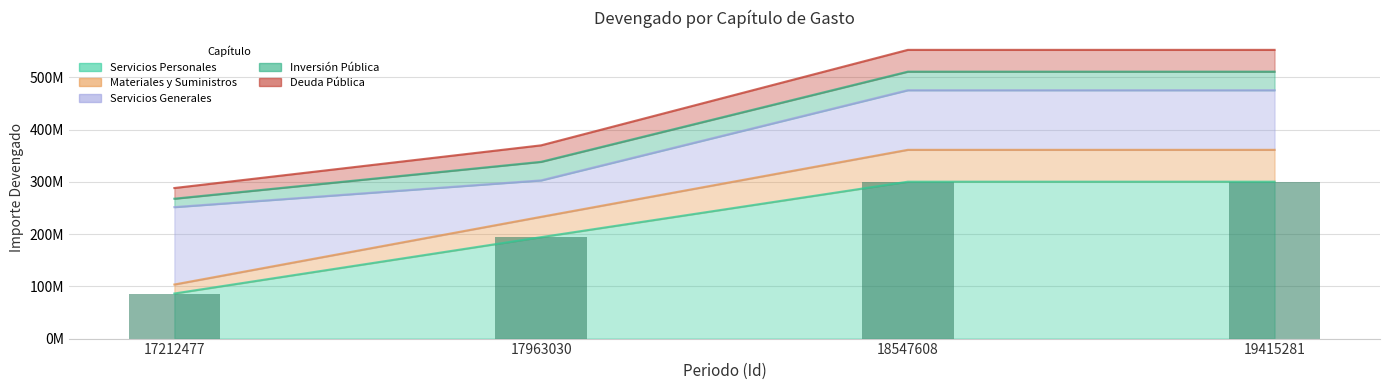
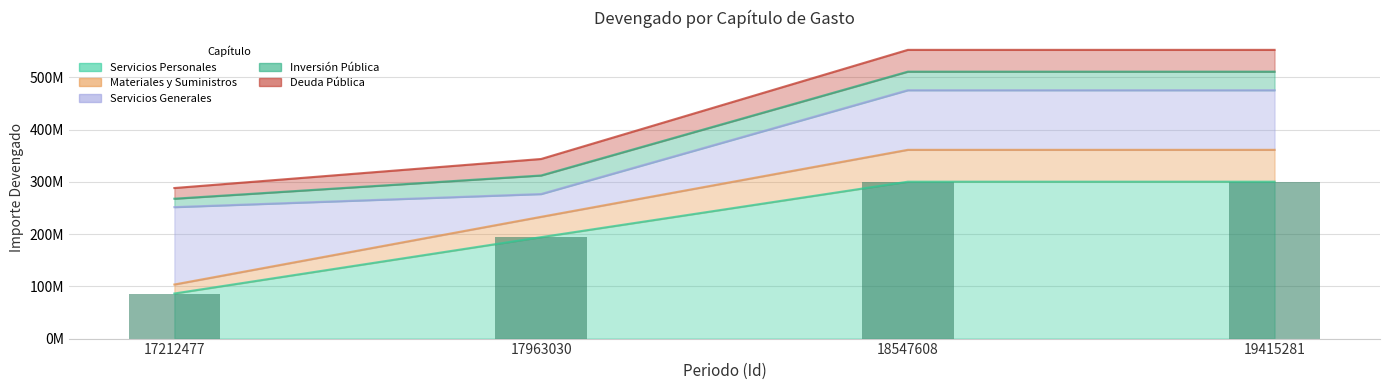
  {
    "Servicios Generales": {
      "17212477": 150000000,
-     "17963030": 70000000,
+     "17963030": 40000000,
      "18547608": 110000000,
      "19415281": 110000000
    }
  }
